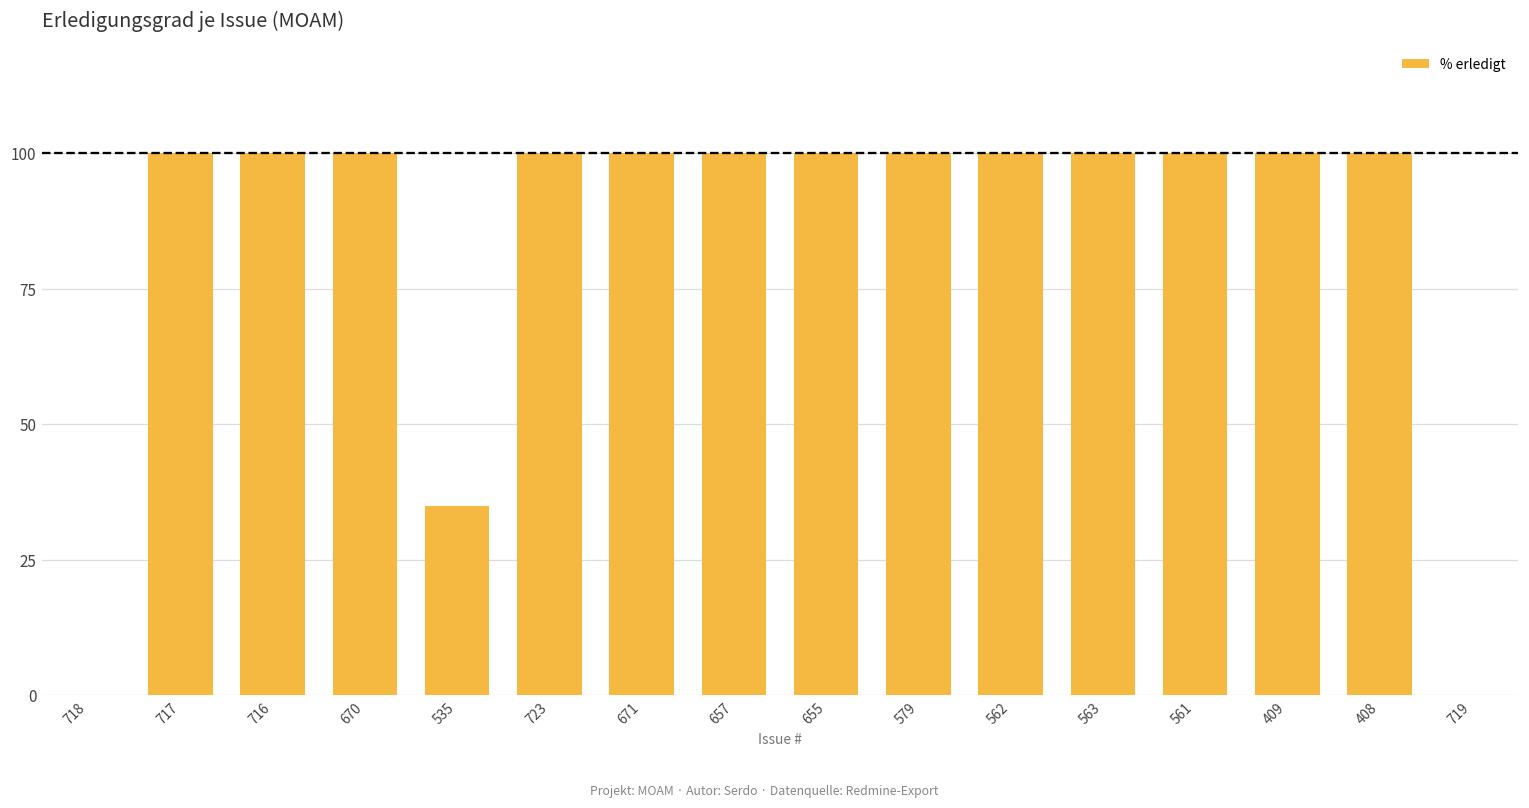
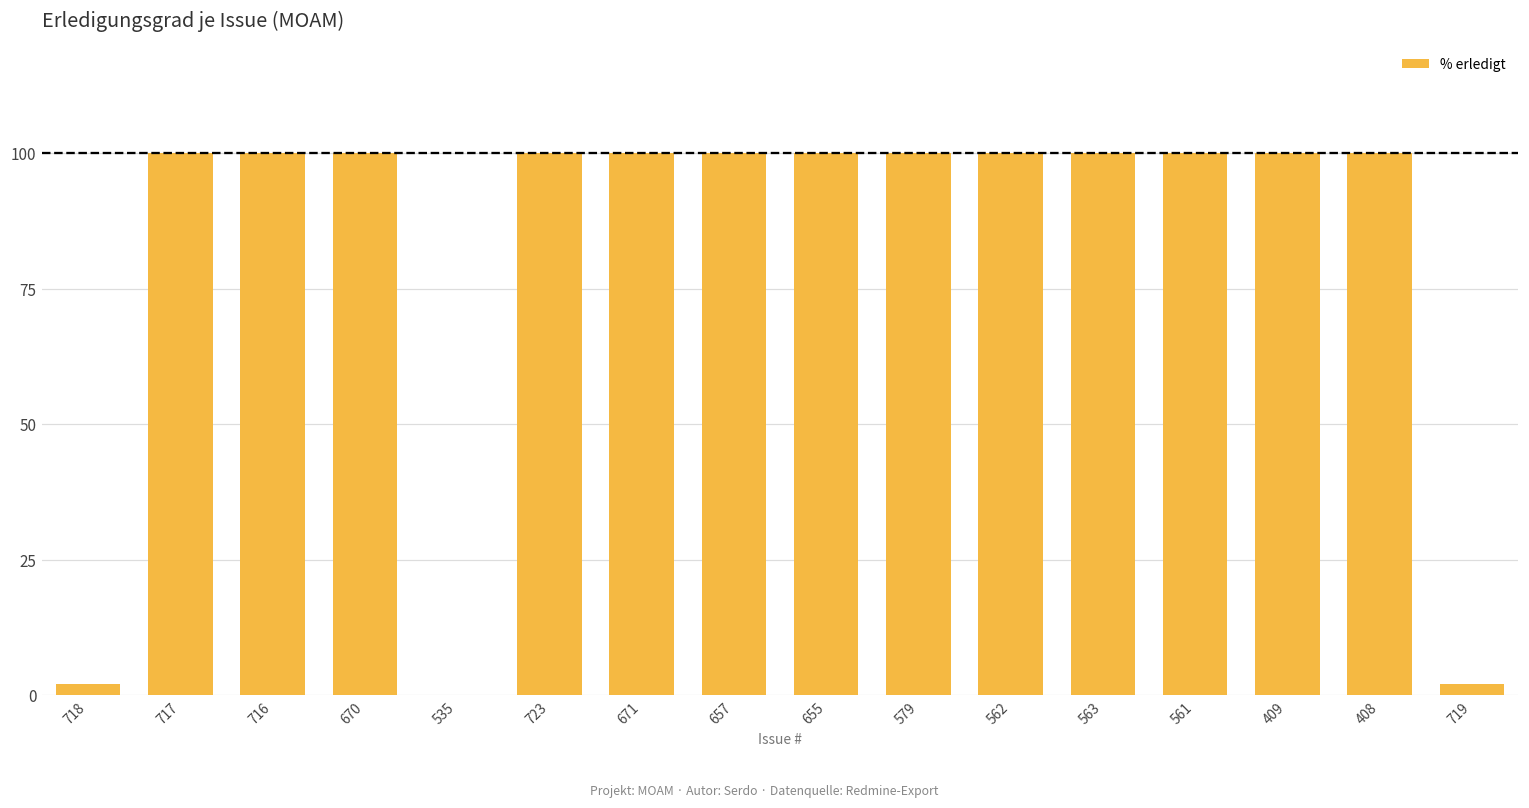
  {
-   "718": 0,
+   "718": 2,
    "717": 100,
    "716": 100,
    "670": 100,
-   "535": 35,
+   "535": 0,
    "723": 100,
    "671": 100,
    "657": 100,
    "655": 100,
    "579": 100,
    "562": 100,
    "563": 100,
    "561": 100,
    "409": 100,
    "408": 100,
-   "719": 0
+   "719": 2
  }
